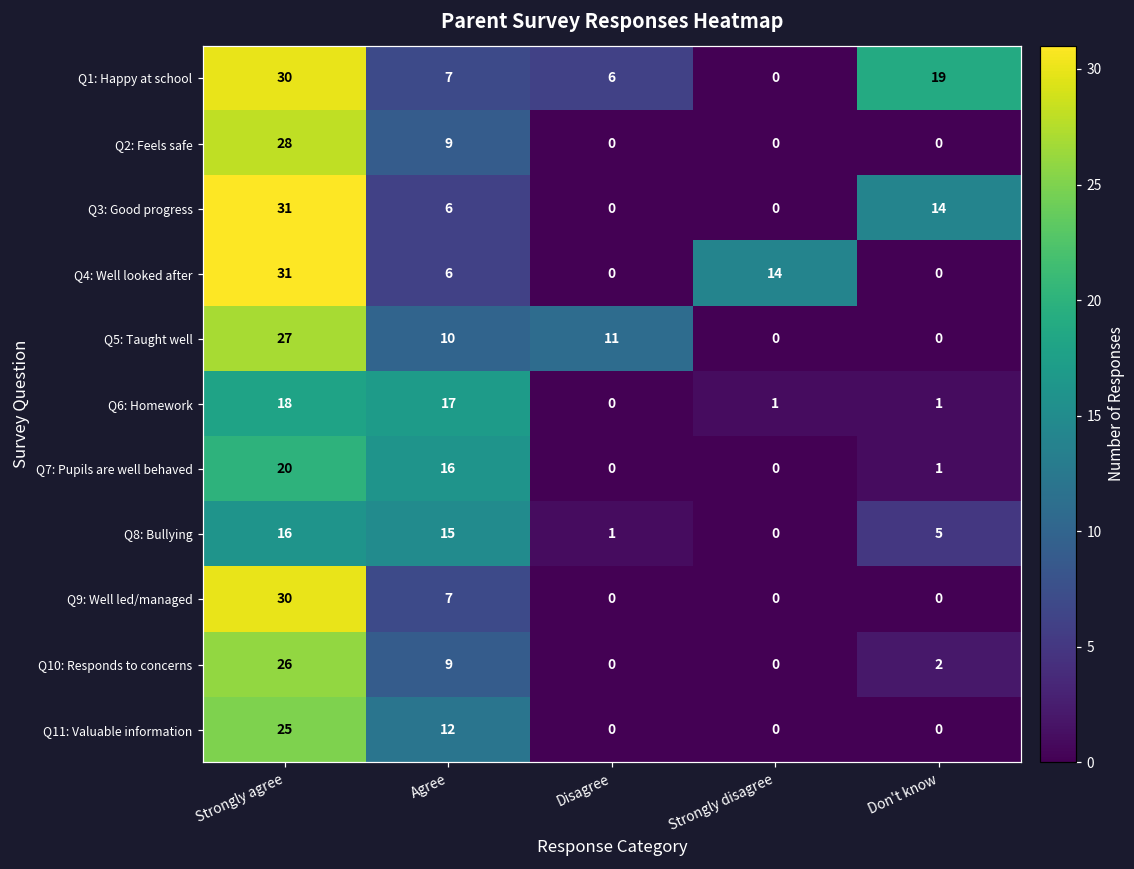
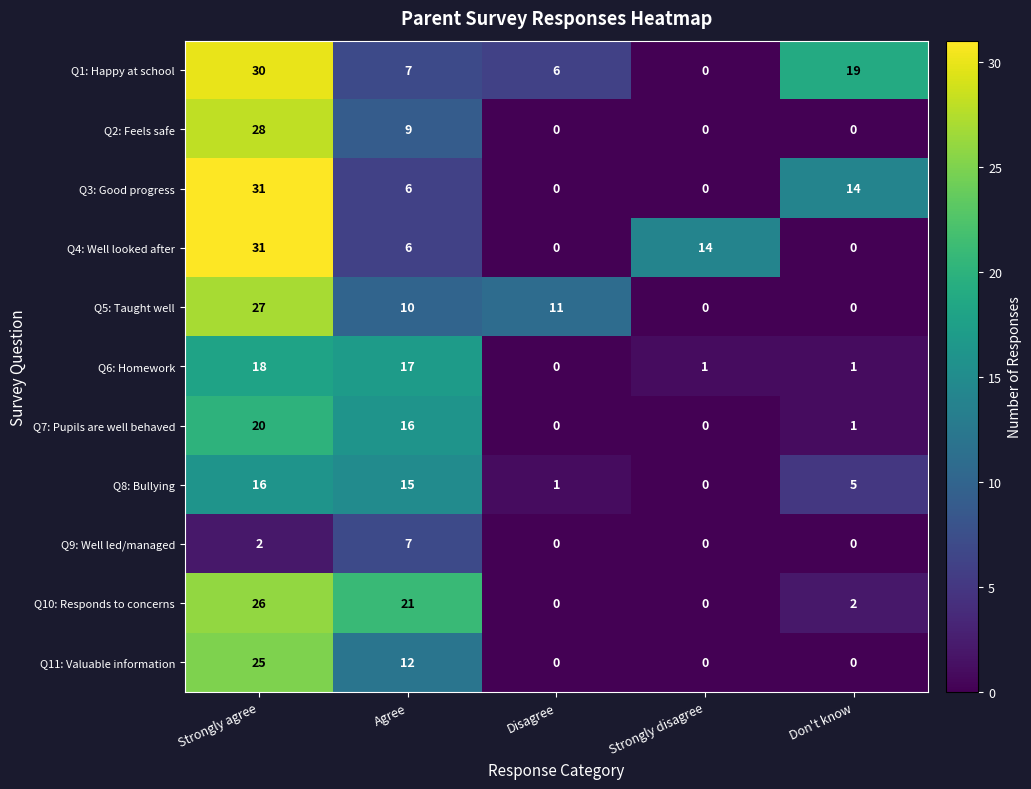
  {
    "Q1: Happy at school": {
      "Strongly agree": 30,
      "Agree": 7,
      "Disagree": 6,
      "Strongly disagree": 0,
      "Don't know": 19
    },
    "Q2: Feels safe": {
      "Strongly agree": 28,
      "Agree": 9,
      "Disagree": 0,
      "Strongly disagree": 0,
      "Don't know": 0
    },
    "Q3: Good progress": {
      "Strongly agree": 31,
      "Agree": 6,
      "Disagree": 0,
      "Strongly disagree": 0,
      "Don't know": 14
    },
    "Q4: Well looked after": {
      "Strongly agree": 31,
      "Agree": 6,
      "Disagree": 0,
      "Strongly disagree": 14,
      "Don't know": 0
    },
    "Q5: Taught well": {
      "Strongly agree": 27,
      "Agree": 10,
      "Disagree": 11,
      "Strongly disagree": 0,
      "Don't know": 0
    },
    "Q6: Homework": {
      "Strongly agree": 18,
      "Agree": 17,
      "Disagree": 0,
      "Strongly disagree": 1,
      "Don't know": 1
    },
    "Q7: Pupils are well behaved": {
      "Strongly agree": 20,
      "Agree": 16,
      "Disagree": 0,
      "Strongly disagree": 0,
      "Don't know": 1
    },
    "Q8: Bullying": {
      "Strongly agree": 16,
      "Agree": 15,
      "Disagree": 1,
      "Strongly disagree": 0,
      "Don't know": 5
    },
    "Q9: Well led/managed": {
-     "Strongly agree": 30,
+     "Strongly agree": 2,
      "Agree": 7,
      "Disagree": 0,
      "Strongly disagree": 0,
      "Don't know": 0
    },
    "Q10: Responds to concerns": {
      "Strongly agree": 26,
-     "Agree": 9,
+     "Agree": 21,
      "Disagree": 0,
      "Strongly disagree": 0,
      "Don't know": 2
    },
    "Q11: Valuable information": {
      "Strongly agree": 25,
      "Agree": 12,
      "Disagree": 0,
      "Strongly disagree": 0,
      "Don't know": 0
    }
  }
